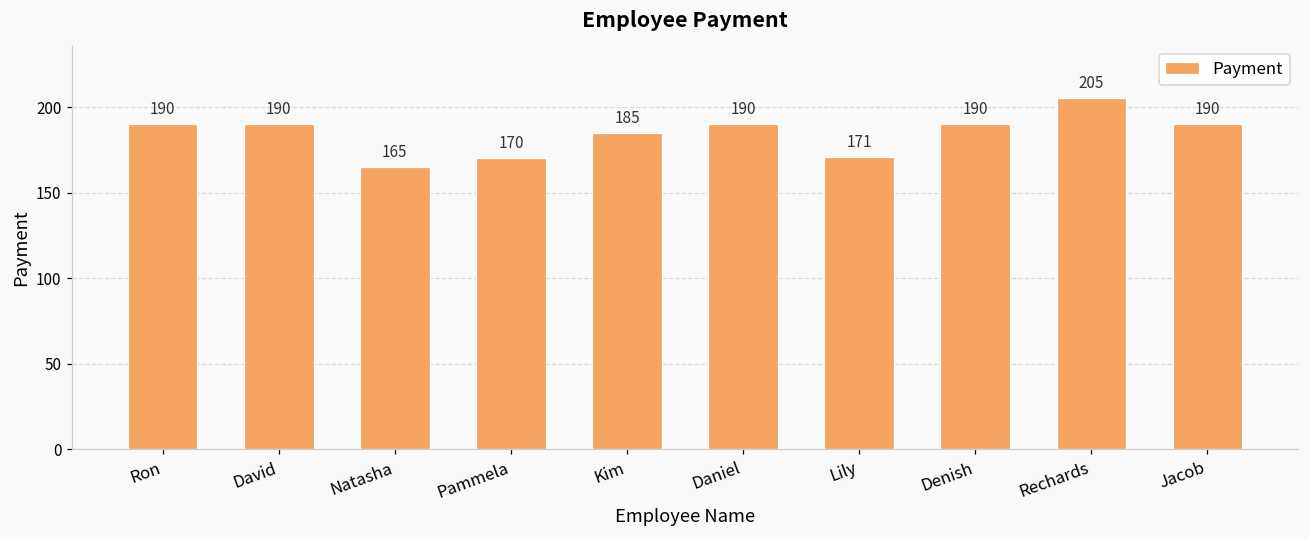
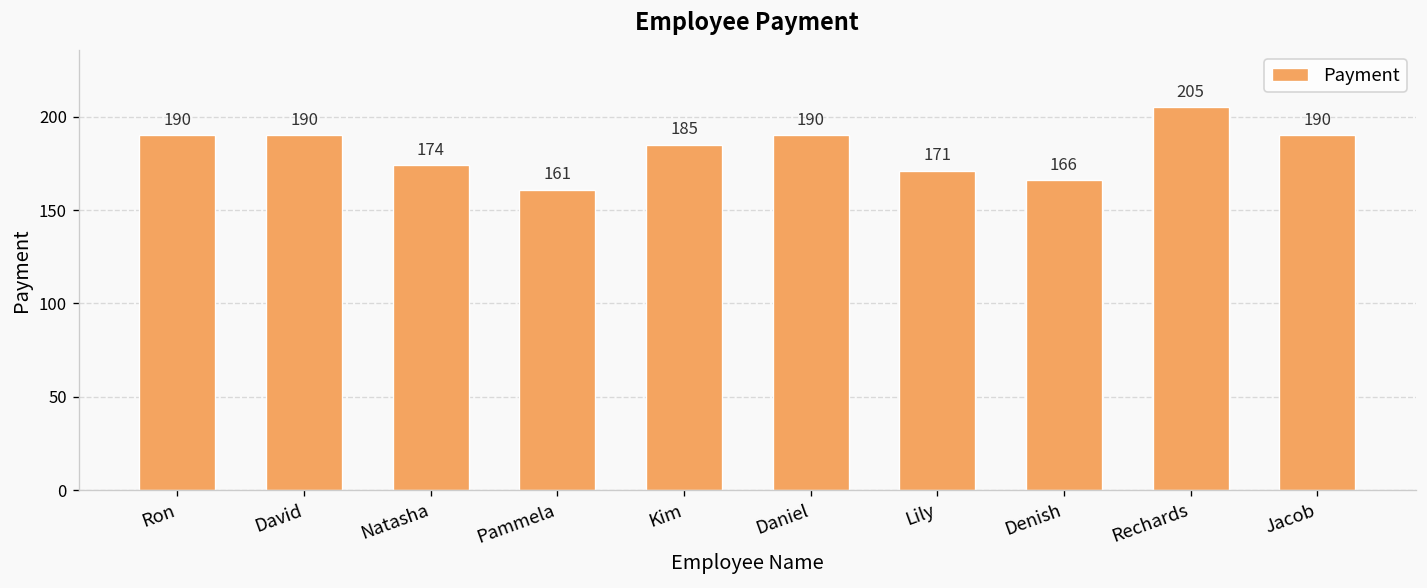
  {
    "Ron": 190,
    "David": 190,
-   "Natasha": 165,
-   "Pammela": 170,
+   "Natasha": 174,
+   "Pammela": 161,
    "Kim": 185,
    "Daniel": 190,
    "Lily": 171,
-   "Denish": 190,
+   "Denish": 166,
    "Rechards": 205,
    "Jacob": 190
  }
